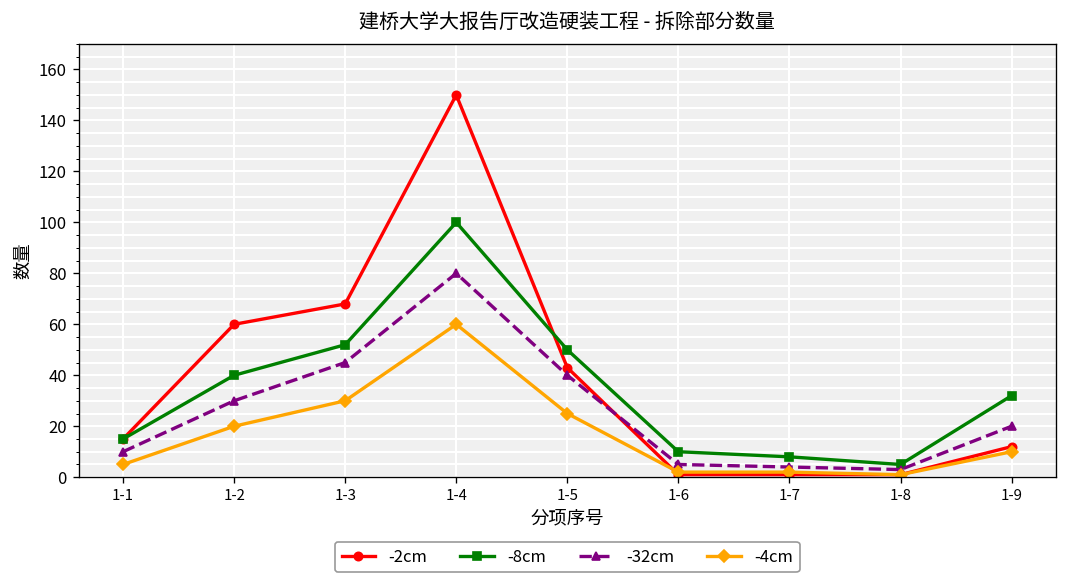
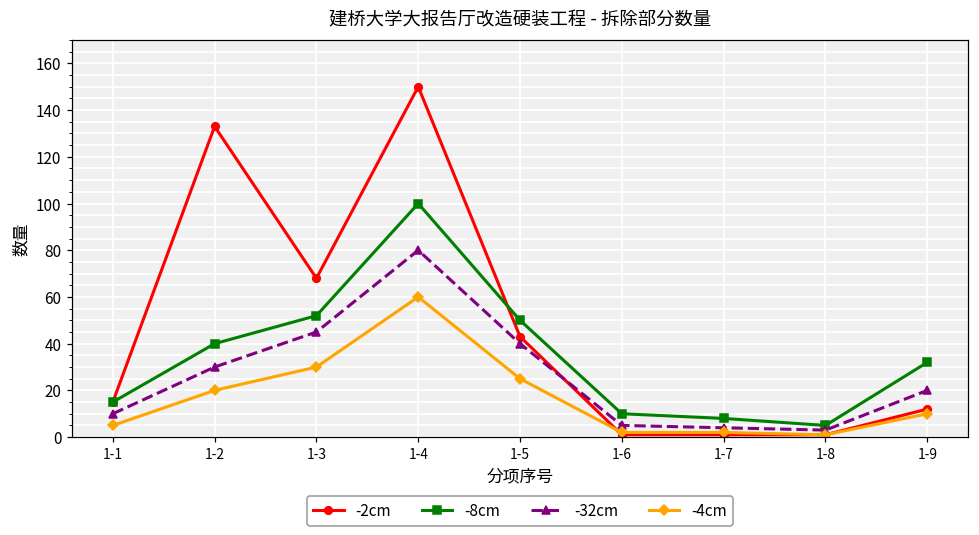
  {
    "-2cm": {
-     "1-2": 60,
+     "1-2": 133,
      "1-3": 68,
      "1-4": 150,
      "1-5": 43,
      "1-9": 12
    },
    "-8cm": {
      "1-2": 40,
      "1-3": 52,
      "1-4": 100,
      "1-5": 50,
      "1-6": 10,
      "1-7": 8,
      "1-8": 5,
      "1-9": 32
    },
    "-32cm": {
      "1-1": 10,
      "1-2": 30,
      "1-3": 45,
      "1-4": 80,
      "1-5": 40,
      "1-6": 5,
      "1-7": 4,
      "1-8": 3,
      "1-9": 20
    },
    "-4cm": {
      "1-1": 5,
      "1-2": 20,
      "1-3": 30,
      "1-4": 60,
      "1-5": 25,
      "1-9": 10
    }
  }
